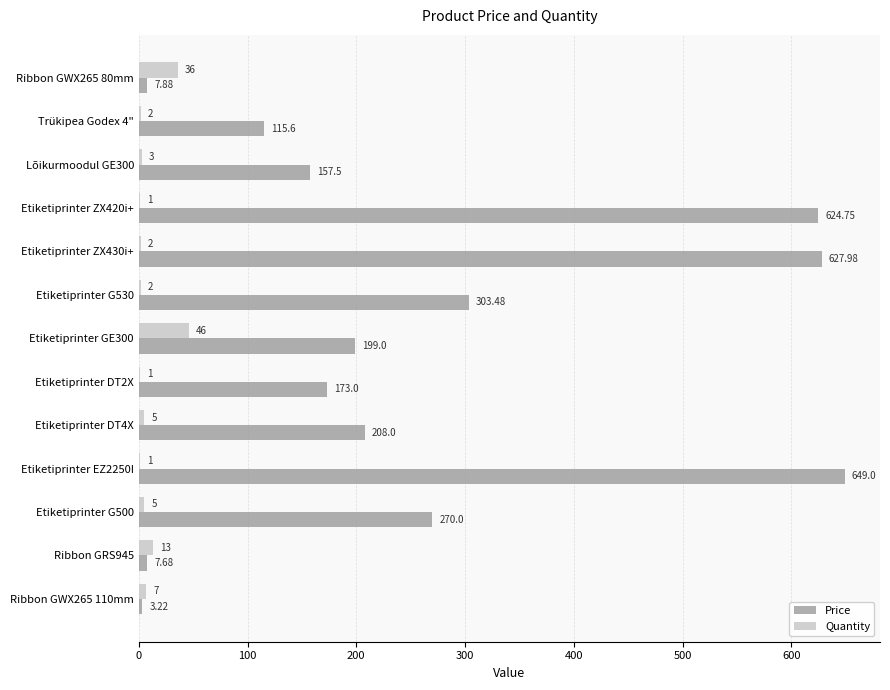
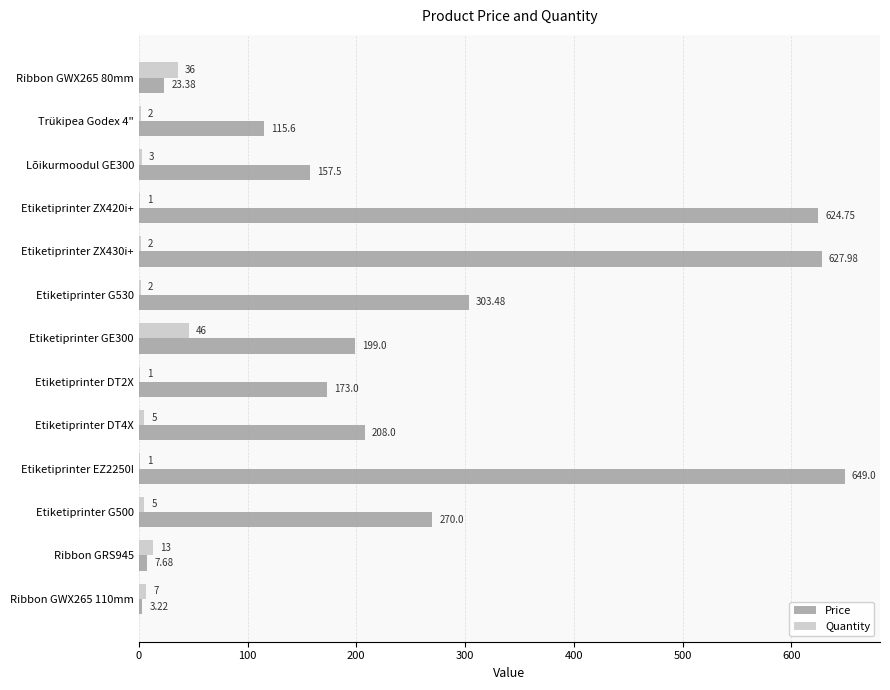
  {
    "Price": {
-     "Ribbon GWX265 80mm": 7.88,
+     "Ribbon GWX265 80mm": 23.38,
      "Trükipea Godex 4\"": 115.6,
      "Lõikurmoodul GE300": 157.5,
      "Etiketiprinter ZX420i+": 624.75,
      "Etiketiprinter ZX430i+": 627.98,
      "Etiketiprinter G530": 303.48,
      "Etiketiprinter GE300": 199.0,
      "Etiketiprinter DT2X": 173.0,
      "Etiketiprinter DT4X": 208.0,
      "Etiketiprinter EZ2250I": 649.0,
      "Etiketiprinter G500": 270.0,
      "Ribbon GRS945": 7.68,
      "Ribbon GWX265 110mm": 3.22
    },
    "Quantity": {
      "Ribbon GWX265 80mm": 36,
      "Trükipea Godex 4\"": 2,
      "Lõikurmoodul GE300": 3,
      "Etiketiprinter ZX420i+": 1,
      "Etiketiprinter ZX430i+": 2,
      "Etiketiprinter G530": 2,
      "Etiketiprinter GE300": 46,
      "Etiketiprinter DT2X": 1,
      "Etiketiprinter DT4X": 5,
      "Etiketiprinter EZ2250I": 1,
      "Etiketiprinter G500": 5,
      "Ribbon GRS945": 13,
      "Ribbon GWX265 110mm": 7
    }
  }
